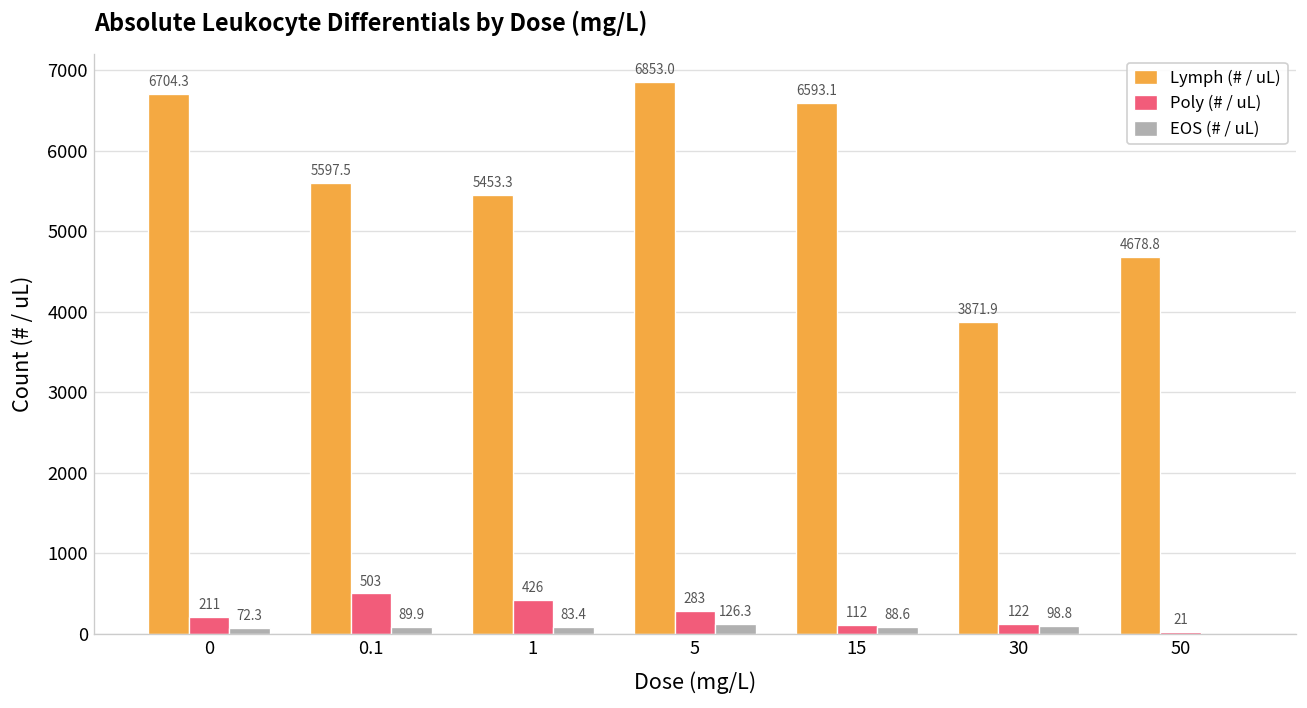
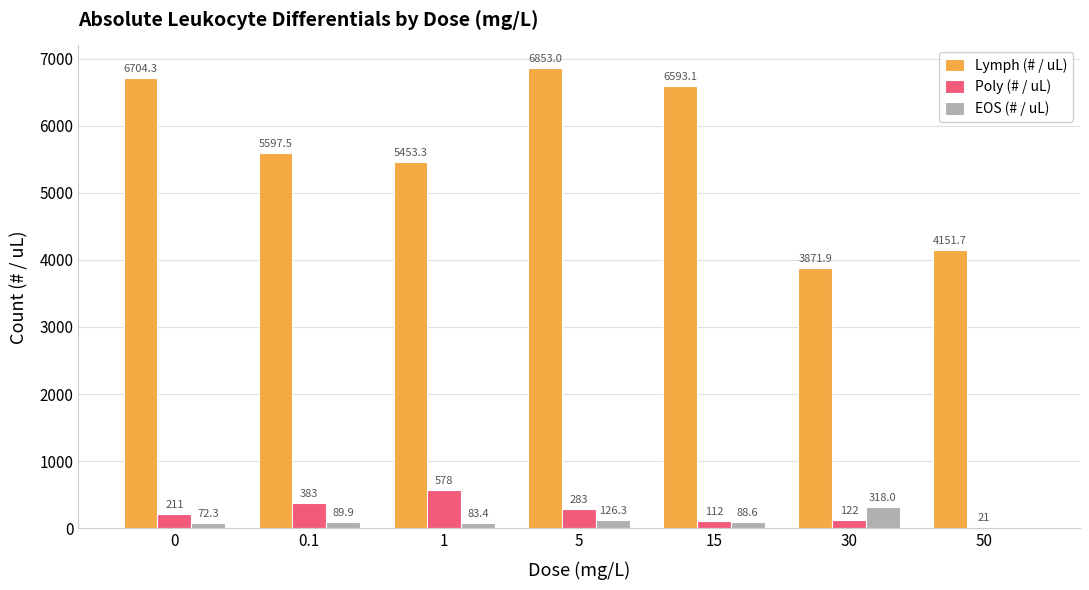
  {
    "Lymph (# / uL)": {
      "0": 6704.3,
      "0.1": 5597.5,
      "1": 5453.3,
      "5": 6853.0,
      "15": 6593.1,
      "30": 3871.9,
-     "50": 4678.8
+     "50": 4151.7
    },
    "Poly (# / uL)": {
      "0": 211,
-     "0.1": 503,
-     "1": 426,
+     "0.1": 383,
+     "1": 578,
      "5": 283,
      "15": 112,
      "30": 122,
      "50": 21
    },
    "EOS (# / uL)": {
      "0": 72.3,
      "0.1": 89.9,
      "1": 83.4,
      "5": 126.3,
      "15": 88.6,
-     "30": 98.8
+     "30": 318.0
    }
  }
